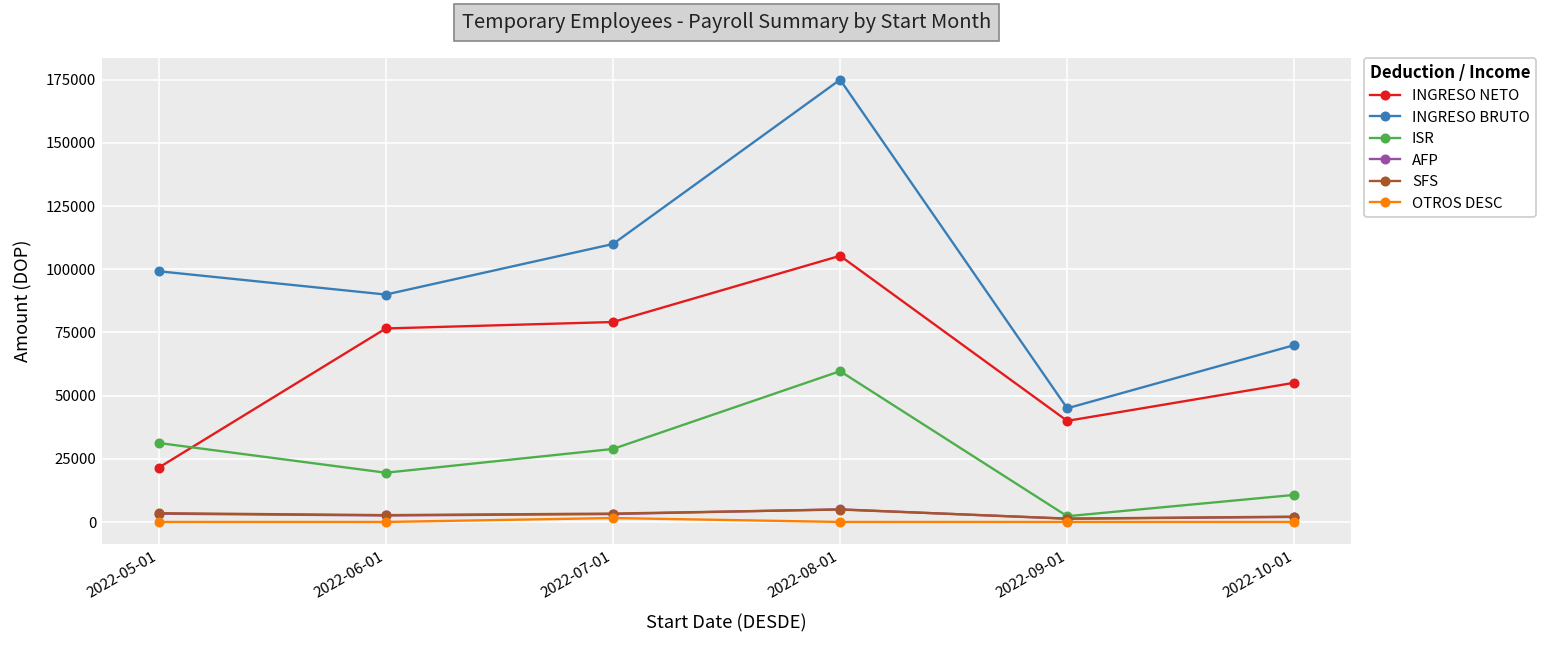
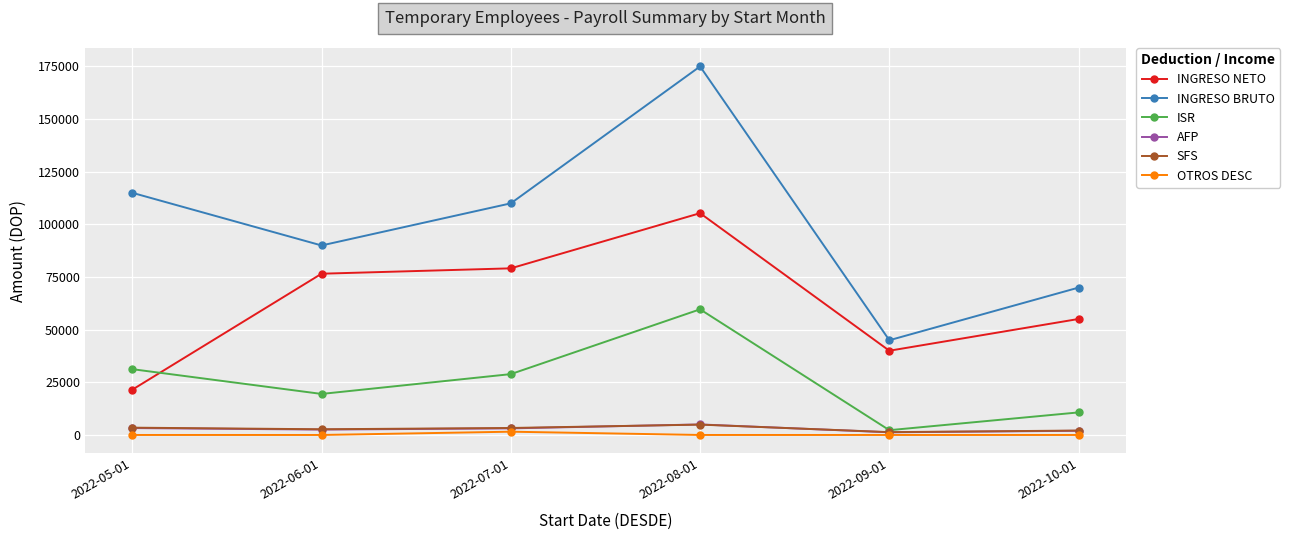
  {
    "INGRESO NETO": {
      "2022-05-01": 22000,
      "2022-06-01": 77000,
      "2022-07-01": 79000,
      "2022-08-01": 105000,
      "2022-09-01": 40000,
      "2022-10-01": 55000
    },
    "INGRESO BRUTO": {
-     "2022-05-01": 99000,
+     "2022-05-01": 115000,
      "2022-06-01": 90000,
      "2022-07-01": 110000,
      "2022-08-01": 175000,
      "2022-09-01": 45000,
      "2022-10-01": 70000
    },
    "ISR": {
      "2022-05-01": 31000,
      "2022-06-01": 20000,
      "2022-07-01": 29000,
      "2022-08-01": 60000,
      "2022-10-01": 11000
    },
    "OTROS DESC": {
      "2022-05-01": 0,
      "2022-06-01": 0,
      "2022-07-01": 2000,
      "2022-08-01": 0,
      "2022-09-01": 0,
      "2022-10-01": 0
    }
  }
